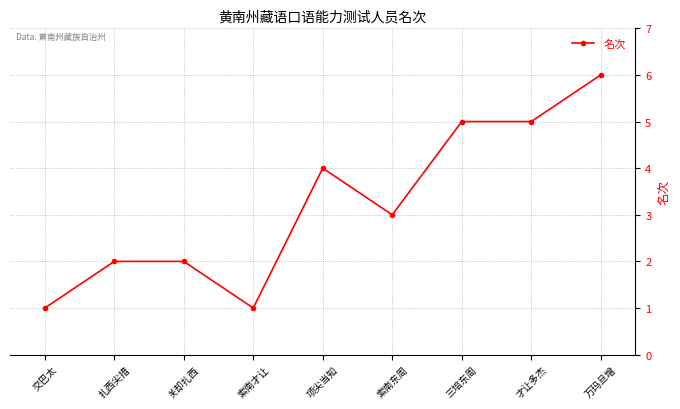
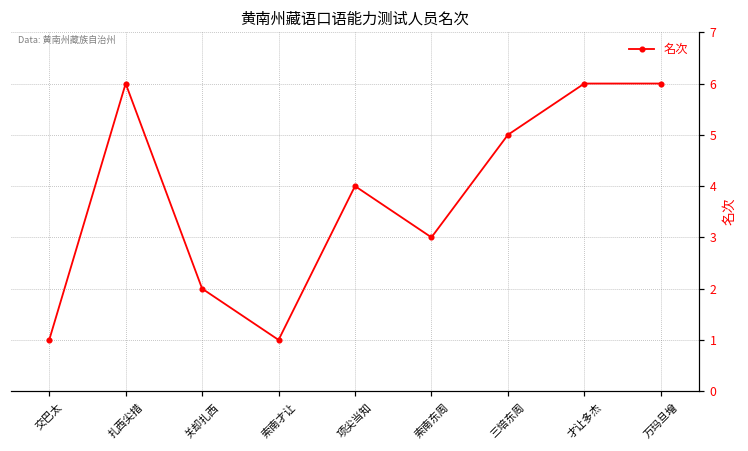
  {
    "交巴太": 1,
-   "扎西尖措": 2,
+   "扎西尖措": 6,
    "关却扎西": 2,
    "索南才让": 1,
    "项尖当知": 4,
    "索南东周": 3,
    "三培东周": 5,
-   "才让多杰": 5,
+   "才让多杰": 6,
    "万玛旦增": 6
  }
